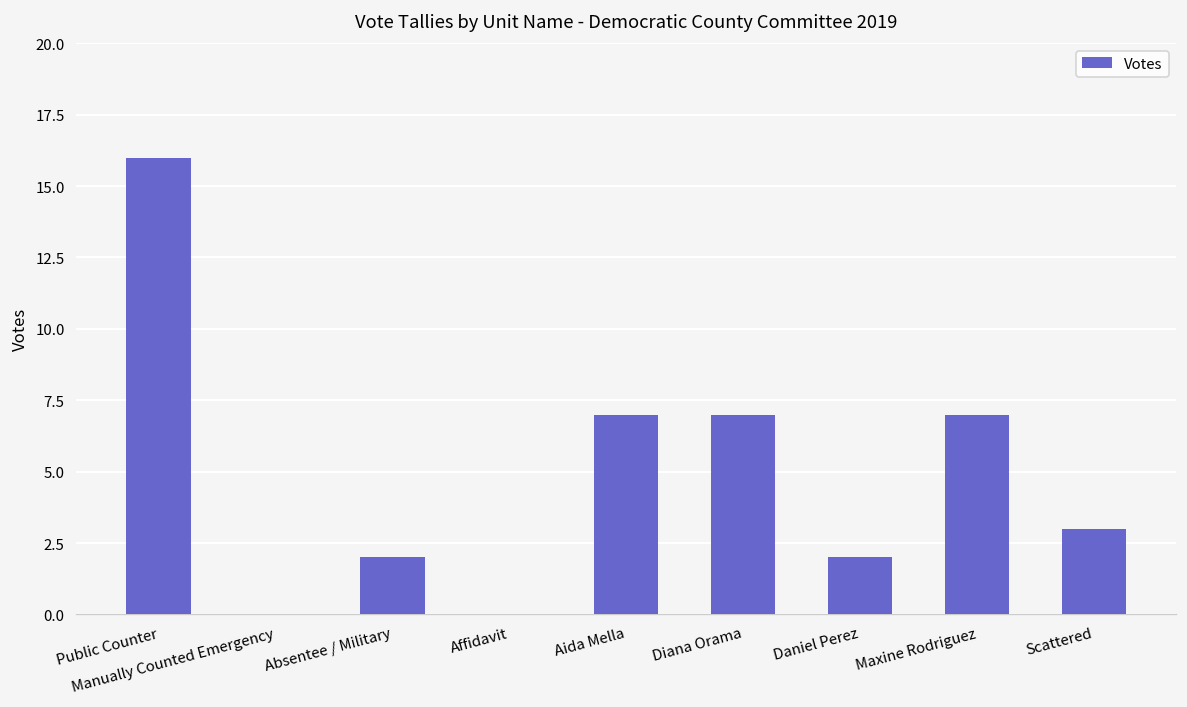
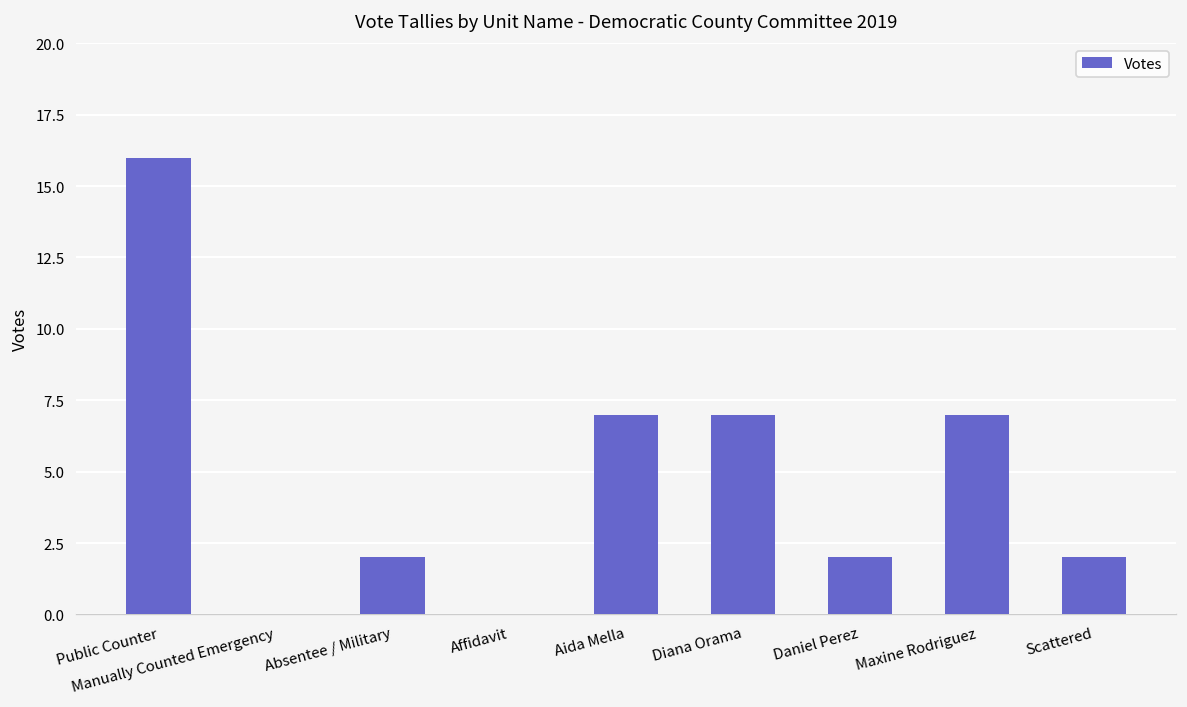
  {
    "Public Counter": 16,
    "Manually Counted Emergency": 0,
    "Absentee / Military": 2,
    "Affidavit": 0,
    "Aida Mella": 7,
    "Diana Orama": 7,
    "Daniel Perez": 2,
    "Maxine Rodriguez": 7,
-   "Scattered": 3
+   "Scattered": 2
  }
